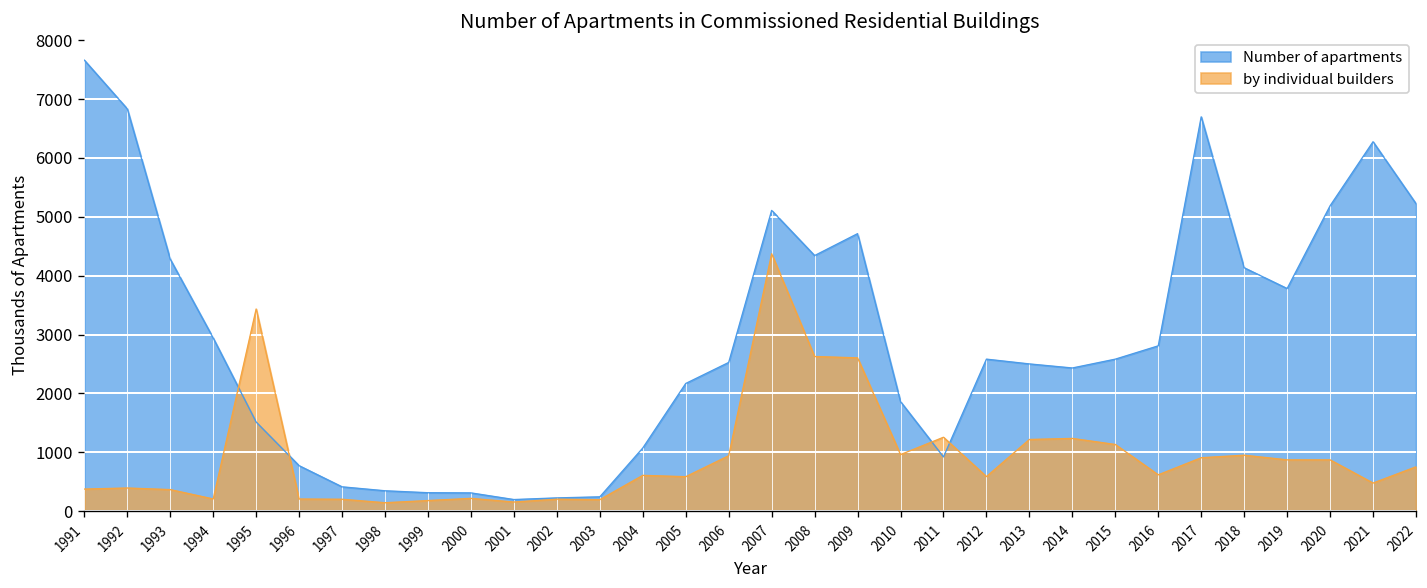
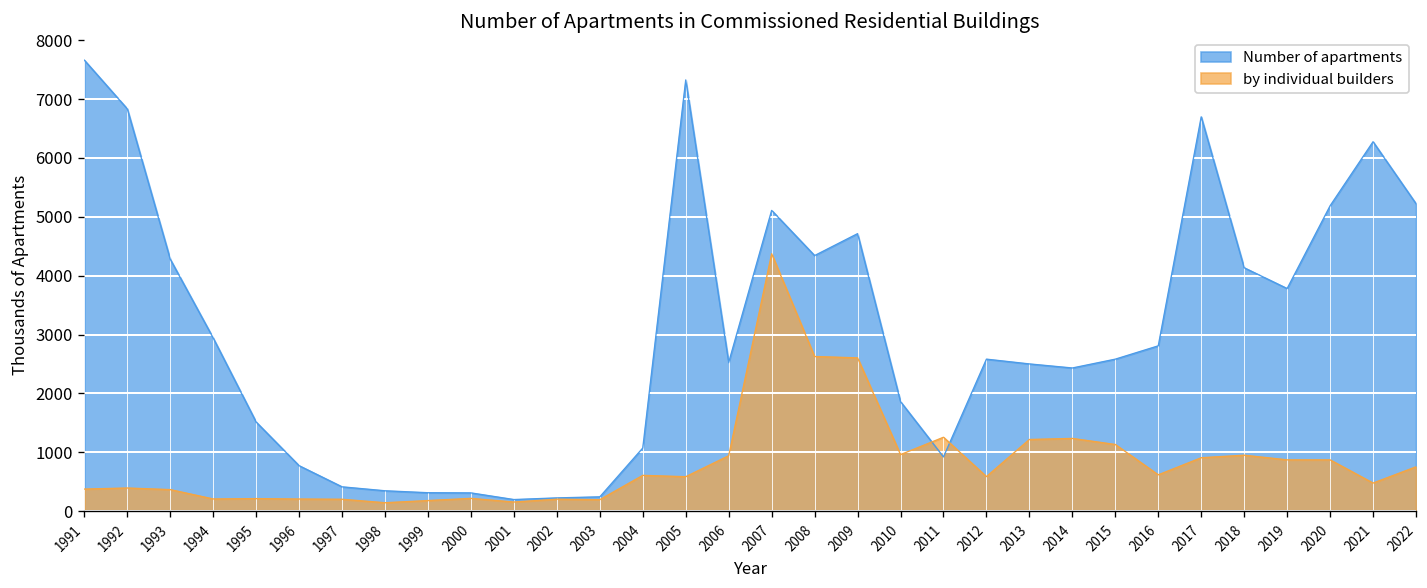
  {
    "Number of apartments": {
      "1991": 7700,
      "1992": 6800,
      "1993": 4300,
      "1994": 2900,
      "1995": 1500,
      "1996": 800,
      "1997": 400,
      "1998": 300,
      "1999": 300,
      "2000": 300,
      "2004": 1100,
-     "2005": 2200,
+     "2005": 7300,
      "2006": 2500,
      "2007": 5100,
      "2008": 4300,
      "2009": 4700,
      "2010": 1900,
      "2011": 900,
      "2012": 2600,
      "2013": 2500,
      "2014": 2400,
      "2015": 2600,
      "2016": 2800,
      "2017": 6700,
      "2018": 4100,
      "2019": 3800,
      "2020": 5200,
      "2021": 6300,
      "2022": 5200
    },
    "by individual builders": {
      "1991": 400,
      "1992": 400,
      "1993": 400,
      "1994": 200,
-     "1995": 3400,
+     "1995": 200,
      "1996": 200,
      "1997": 200,
      "1998": 100,
      "1999": 200,
      "2000": 200,
      "2004": 600,
      "2005": 600,
      "2006": 900,
      "2007": 4400,
      "2008": 2600,
      "2009": 2600,
      "2010": 1000,
      "2011": 1300,
      "2012": 600,
      "2013": 1200,
      "2014": 1200,
      "2015": 1100,
      "2016": 600,
      "2017": 900,
      "2018": 1000,
      "2019": 900,
      "2020": 900,
      "2021": 500,
      "2022": 800
    }
  }
